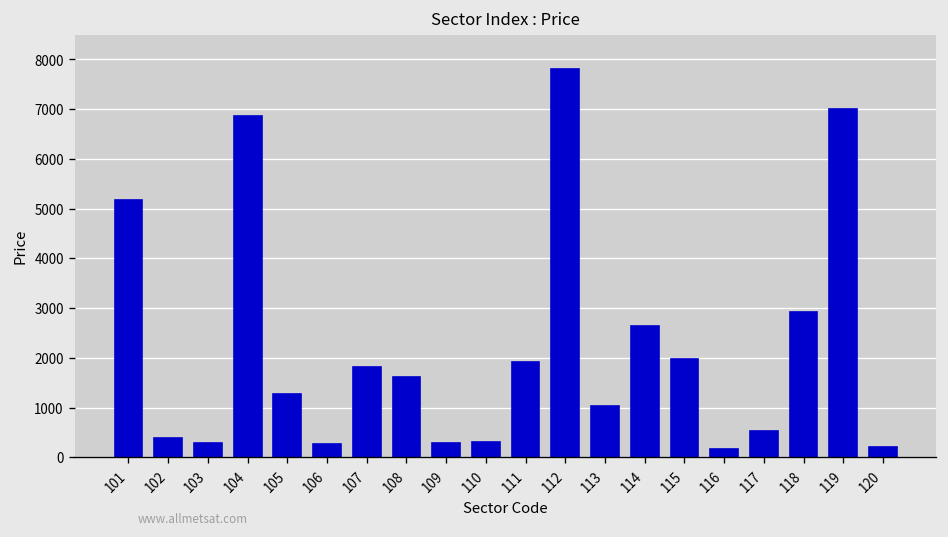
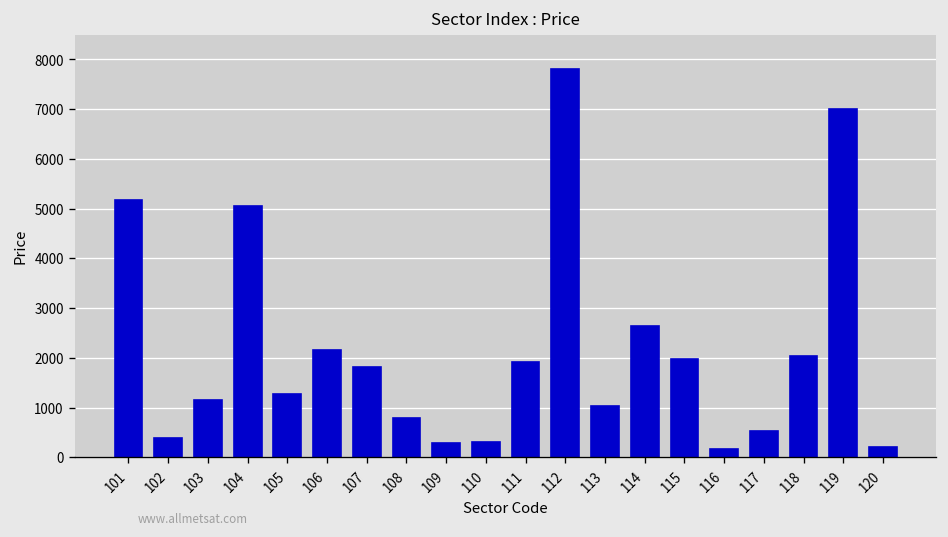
  {
    "101": 5200,
    "102": 400,
-   "103": 300,
-   "104": 6900,
+   "103": 1100,
+   "104": 5100,
    "105": 1300,
-   "106": 300,
+   "106": 2200,
    "107": 1800,
-   "108": 1600,
+   "108": 800,
    "109": 300,
    "110": 300,
    "111": 1900,
    "112": 7800,
    "113": 1000,
    "114": 2700,
    "115": 2000,
    "116": 200,
    "117": 500,
-   "118": 2900,
+   "118": 2000,
    "119": 7000,
    "120": 200
  }
